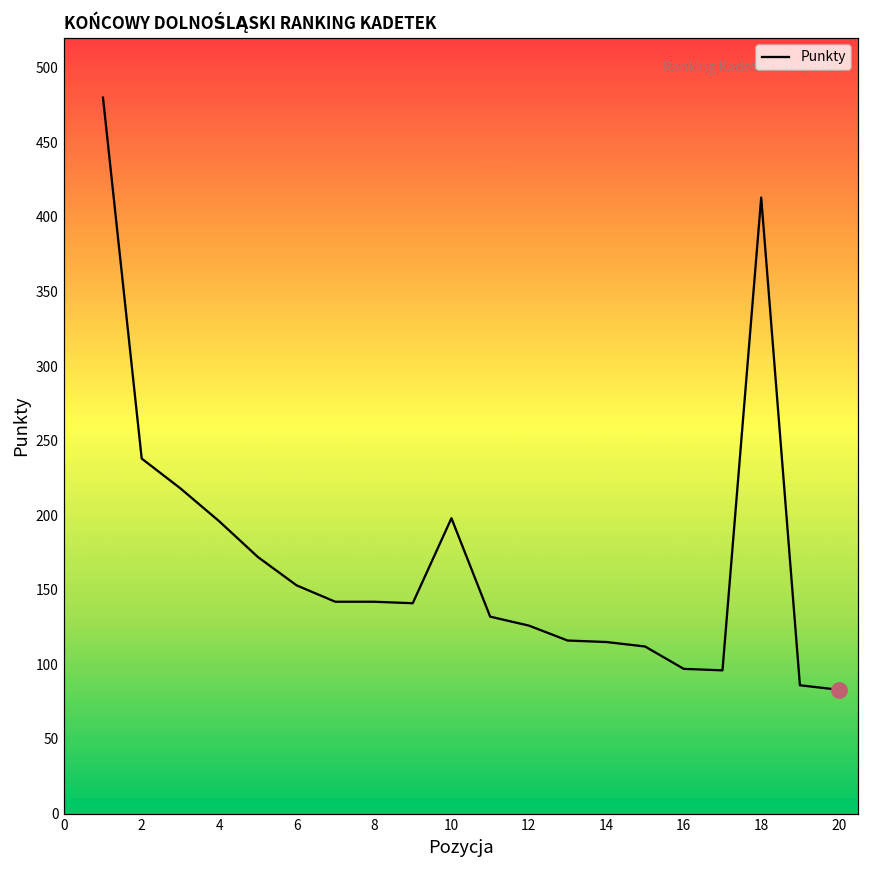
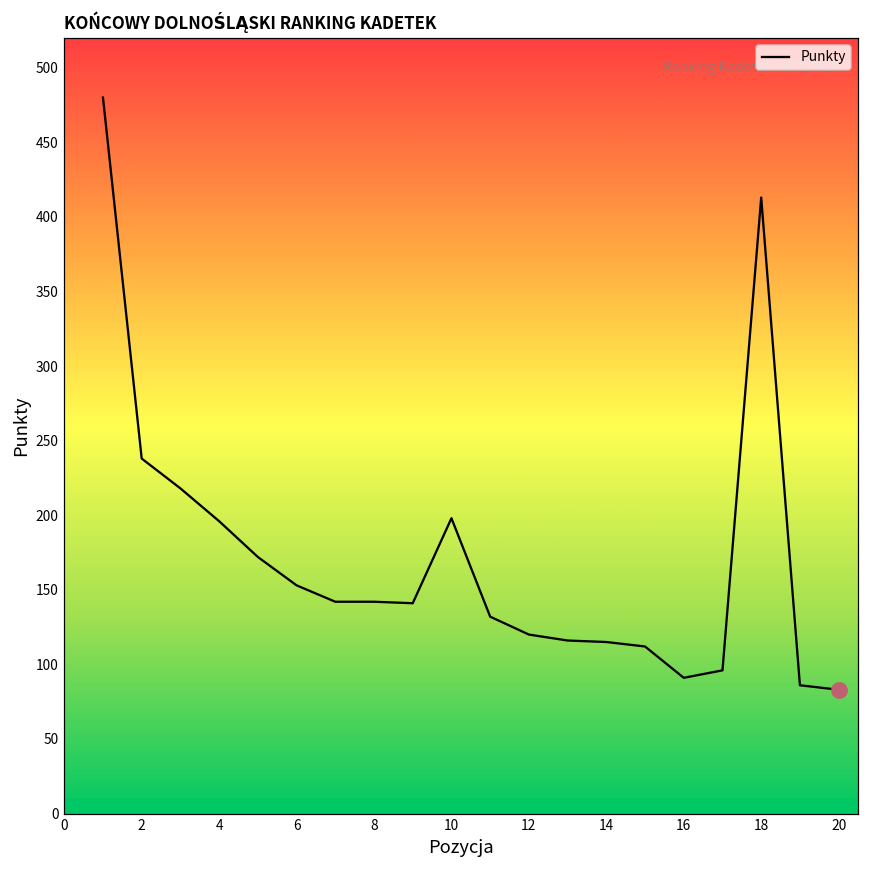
  {
    "Punkty": {
      "2": 238,
      "4": 196,
      "6": 153,
      "8": 142,
      "10": 198,
-     "12": 126,
+     "12": 120,
      "14": 115,
-     "16": 97,
+     "16": 91,
      "18": 413
    }
  }
